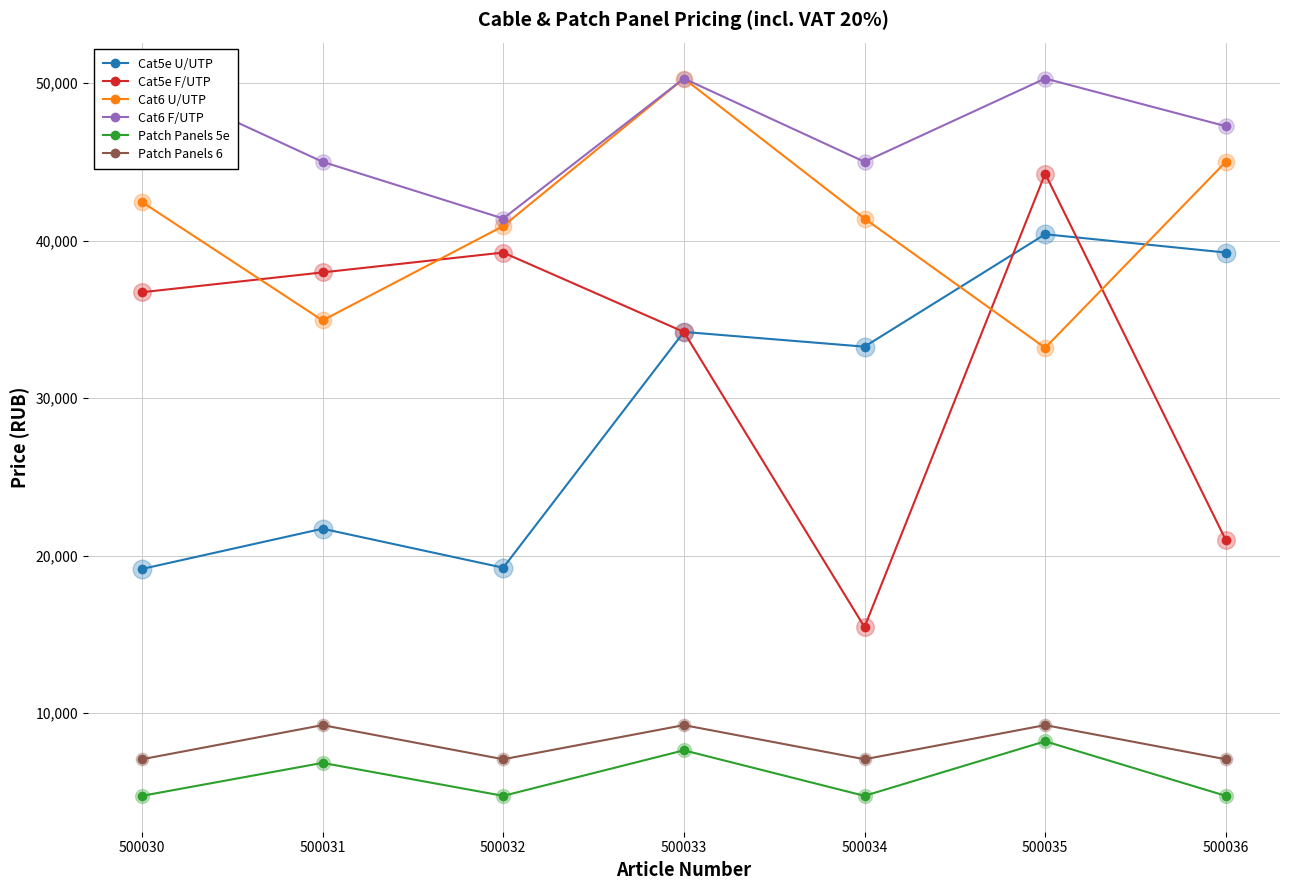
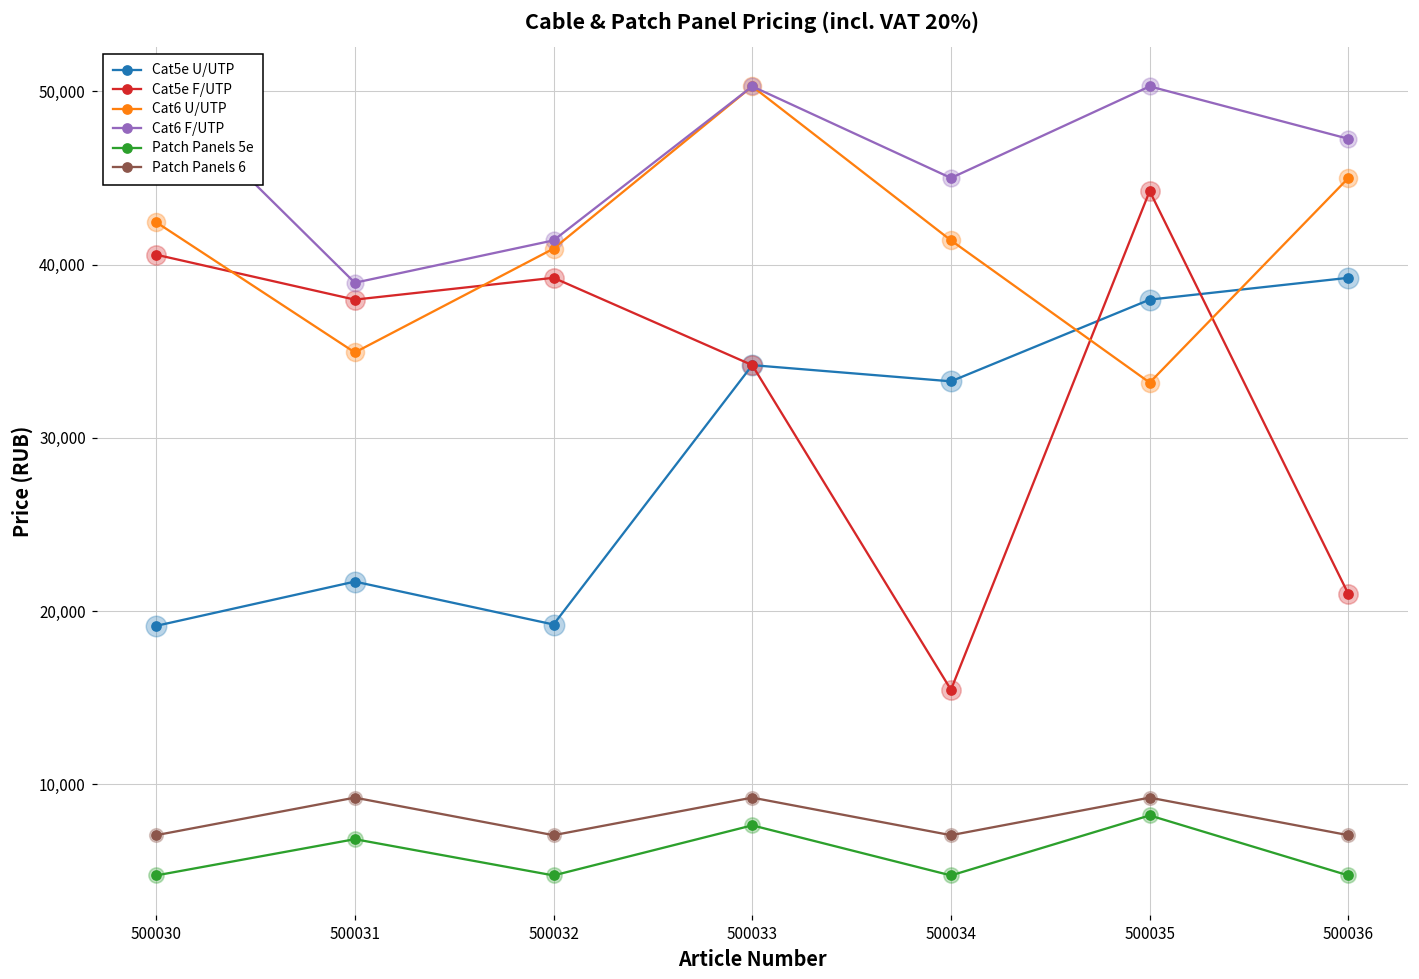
  {
    "Cat5e U/UTP": {
      "500030": "19,200",
      "500031": "21,700",
      "500032": "19,200",
      "500034": "33,300",
-     "500035": "40,400",
+     "500035": "38,000",
      "500036": "39,200"
    },
    "Cat5e F/UTP": {
-     "500030": "36,700",
+     "500030": "40,600",
      "500031": "38,000",
      "500032": "39,200",
      "500034": "15,500",
      "500035": "44,200",
      "500036": "21,000"
    },
    "Cat6 U/UTP": {
      "500030": "42,500",
      "500031": "34,900",
      "500032": "40,900",
      "500034": "41,400",
      "500035": "33,200",
      "500036": "45,000"
    },
    "Cat6 F/UTP": {
-     "500031": "45,000",
+     "500031": "39,000",
      "500032": "41,400",
      "500034": "45,000",
      "500035": "50,300",
      "500036": "47,300"
    },
    "Patch Panels 5e": {
      "500030": "4,700",
      "500031": "6,800",
      "500032": "4,700",
      "500033": "7,600",
      "500034": "4,700",
      "500035": "8,200",
      "500036": "4,700"
    },
    "Patch Panels 6": {
      "500030": "7,100",
      "500031": "9,200",
      "500032": "7,100",
      "500033": "9,200",
      "500034": "7,100",
      "500035": "9,200",
      "500036": "7,100"
    }
  }
